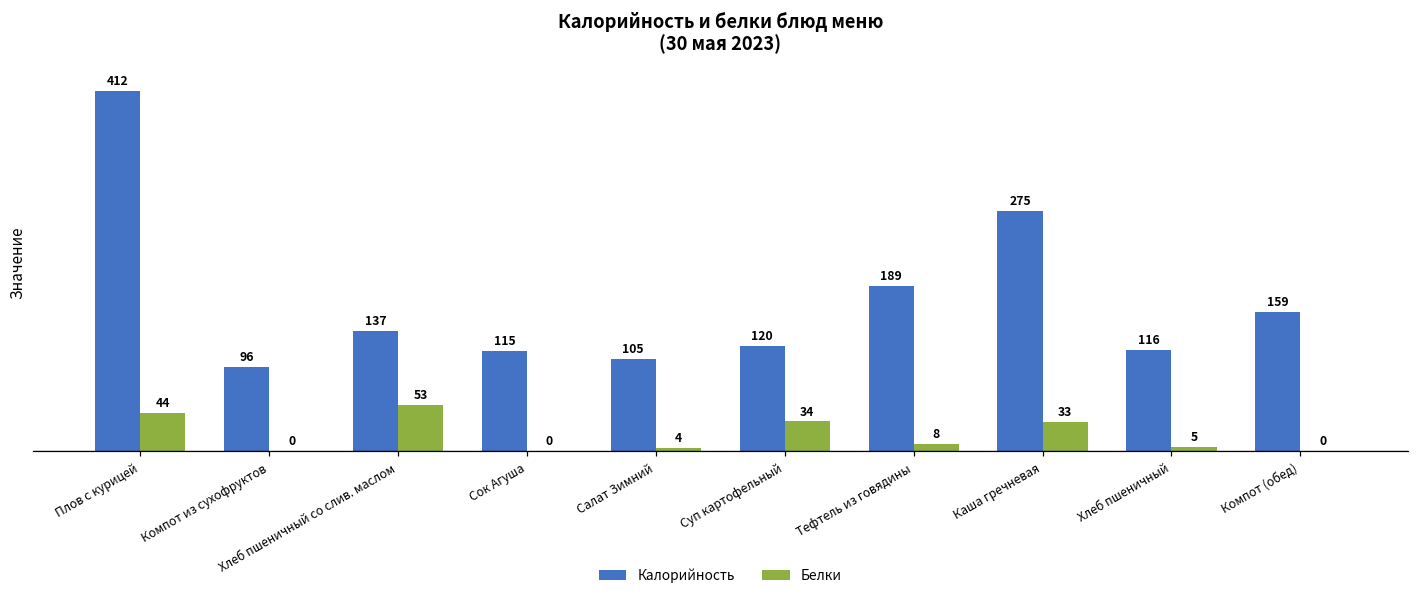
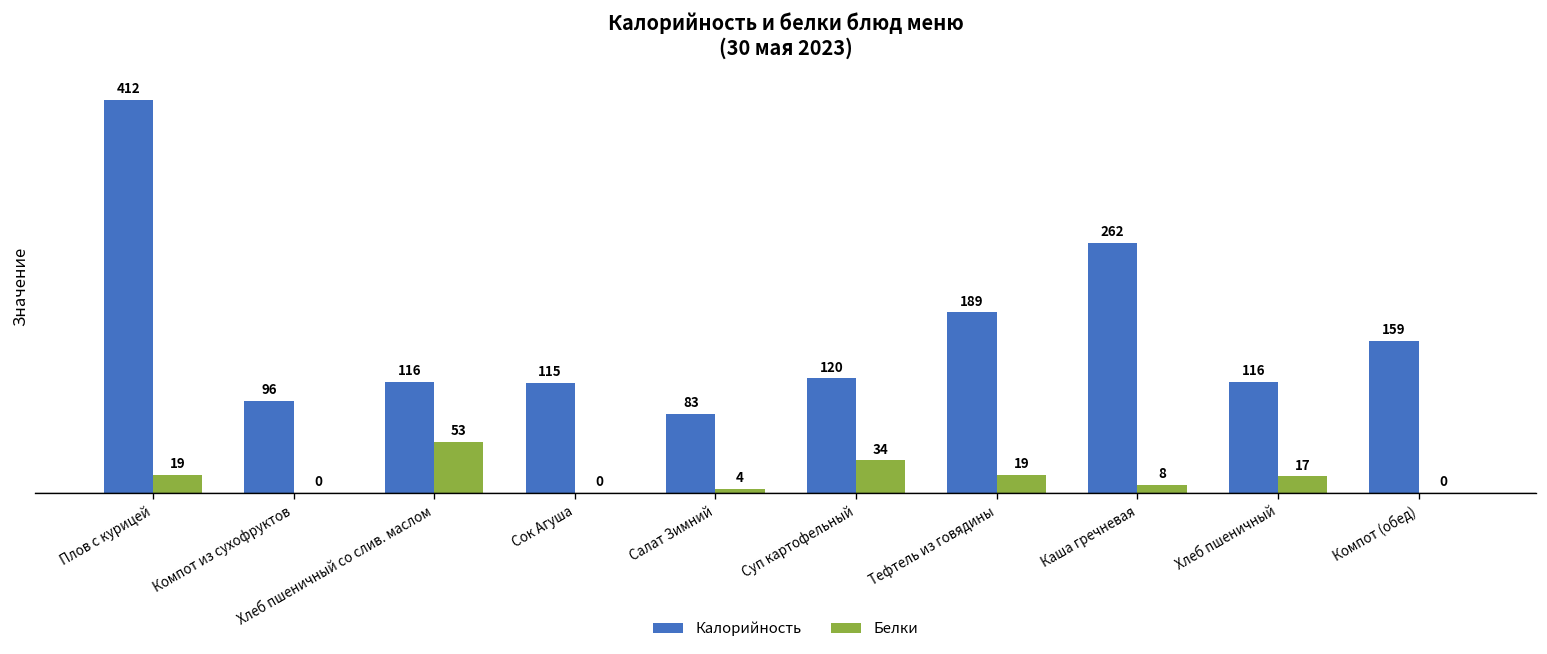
  {
    "Калорийность": {
      "Плов с курицей": 412,
      "Компот из сухофруктов": 96,
-     "Хлеб пшеничный со слив. маслом": 137,
+     "Хлеб пшеничный со слив. маслом": 116,
      "Сок Агуша": 115,
-     "Салат Зимний": 105,
+     "Салат Зимний": 83,
      "Суп картофельный": 120,
      "Тефтель из говядины": 189,
-     "Каша гречневая": 275,
+     "Каша гречневая": 262,
      "Хлеб пшеничный": 116,
      "Компот (обед)": 159
    },
    "Белки": {
-     "Плов с курицей": 44,
+     "Плов с курицей": 19,
      "Компот из сухофруктов": 0,
      "Хлеб пшеничный со слив. маслом": 53,
      "Сок Агуша": 0,
      "Салат Зимний": 4,
      "Суп картофельный": 34,
-     "Тефтель из говядины": 8,
-     "Каша гречневая": 33,
-     "Хлеб пшеничный": 5,
+     "Тефтель из говядины": 19,
+     "Каша гречневая": 8,
+     "Хлеб пшеничный": 17,
      "Компот (обед)": 0
    }
  }
